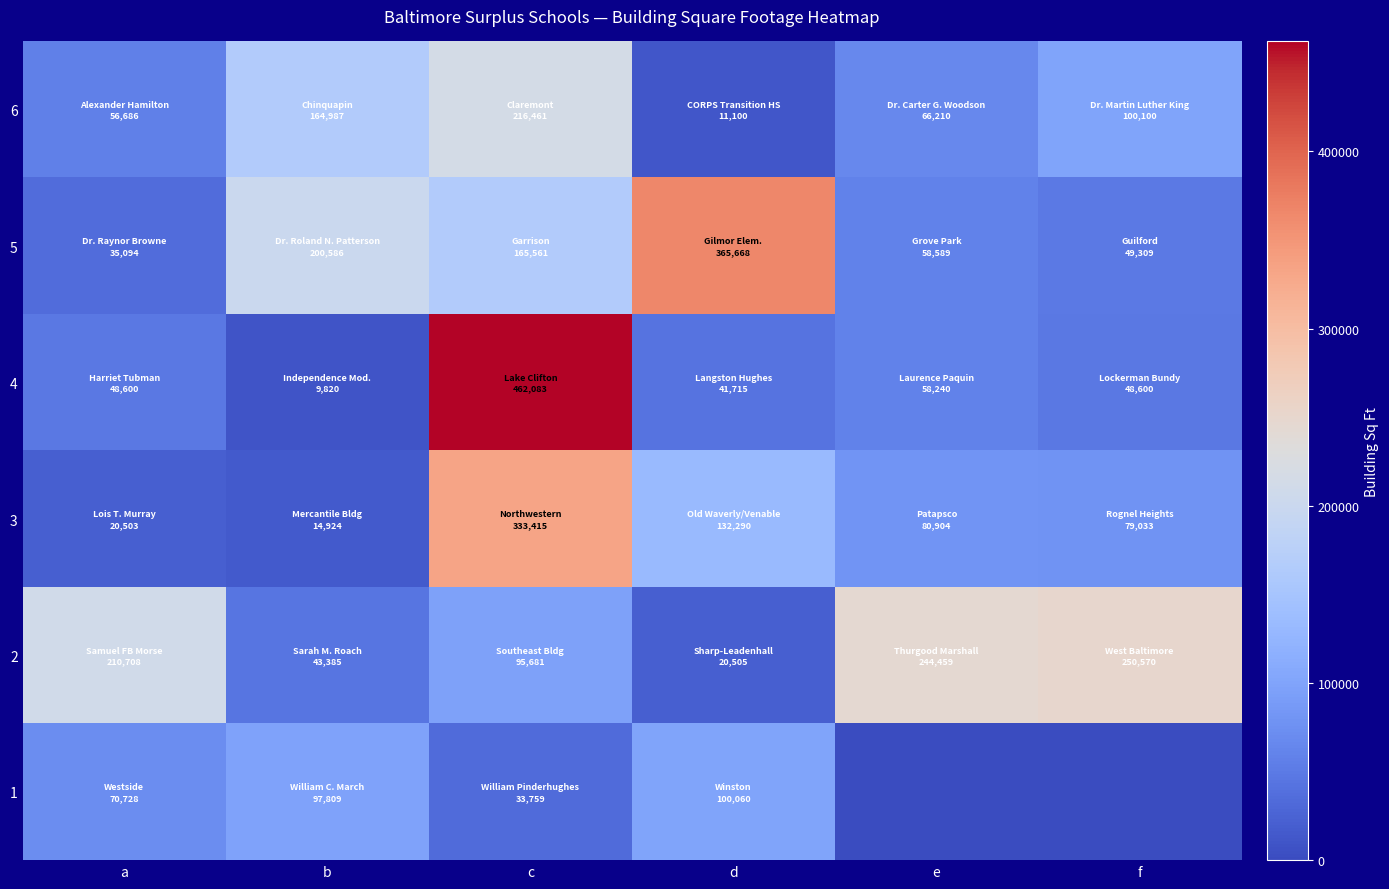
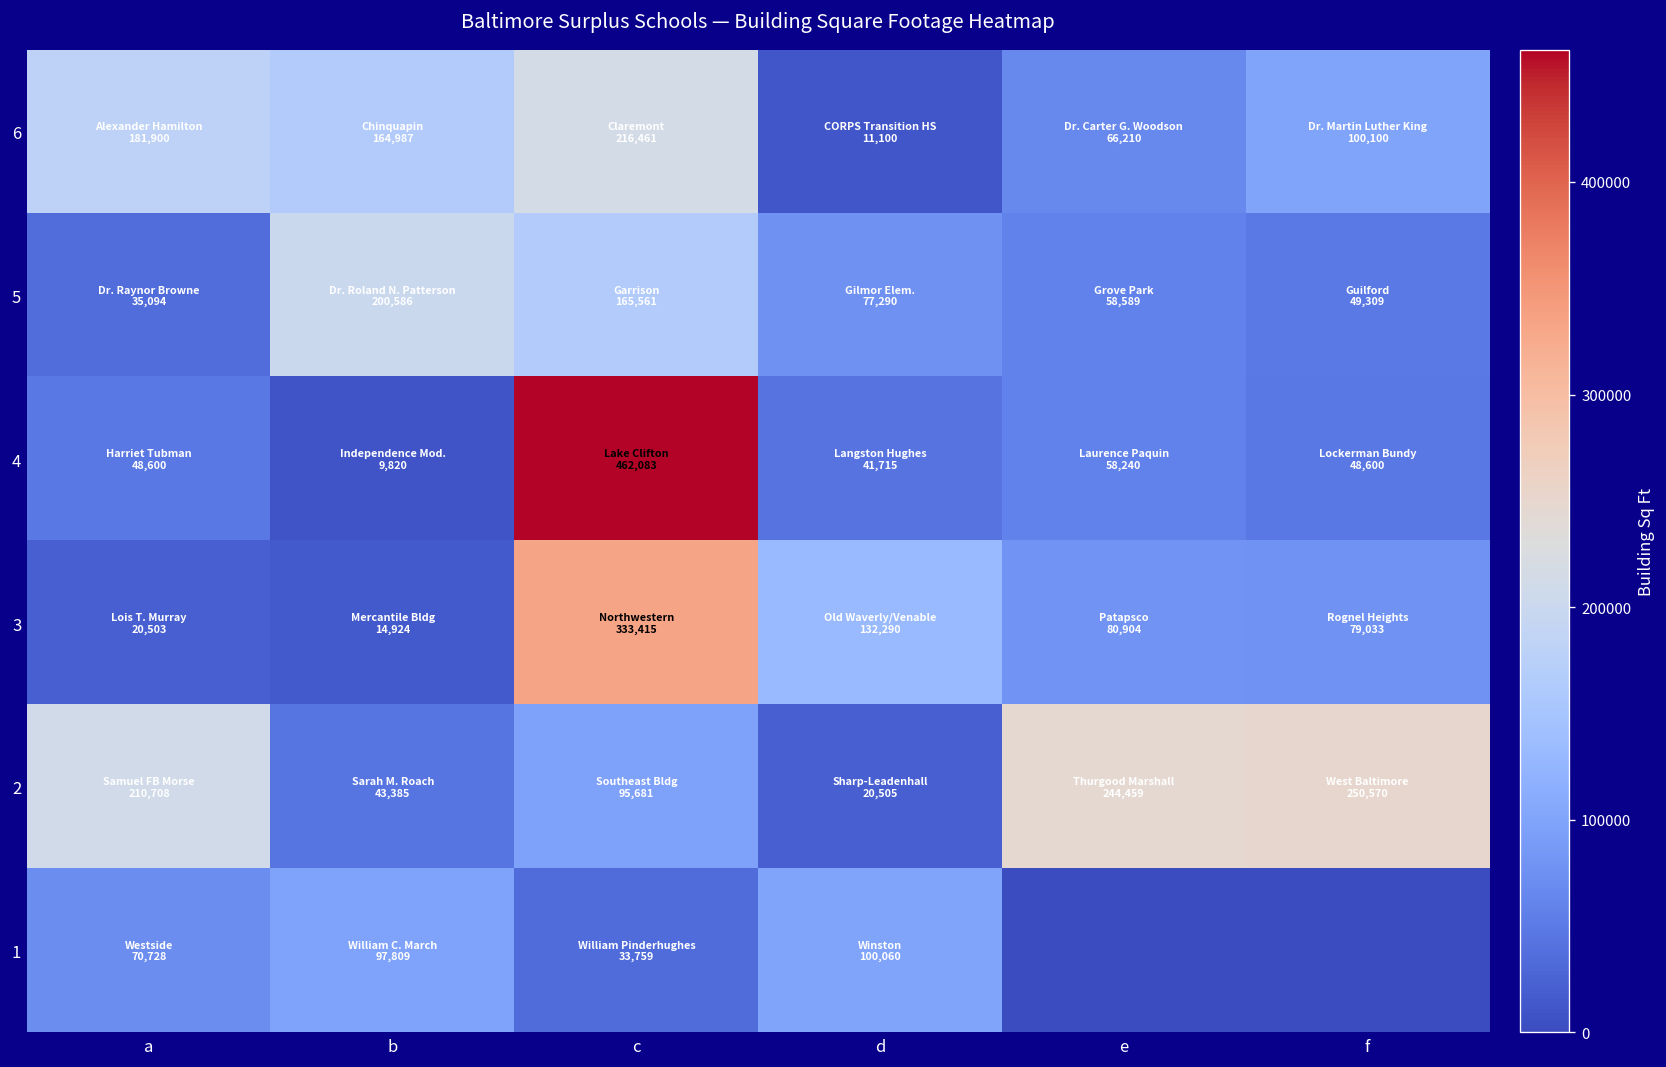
  {
    "6": {
-     "a": "56,686",
+     "a": "181,900",
      "b": "164,987",
      "d": "11,100",
      "e": "66,210",
      "f": "100,100"
    },
    "5": {
      "a": "35,094",
      "b": "200,586",
      "c": "165,561",
-     "d": "365,668",
+     "d": "77,290",
      "e": "58,589",
      "f": "49,309"
    },
    "4": {
      "a": "48,600",
      "b": "9,820",
      "c": "462,083",
      "d": "41,715",
      "e": "58,240",
      "f": "48,600"
    },
    "3": {
      "a": "20,503",
      "b": "14,924",
      "c": "333,415",
      "d": "132,290",
      "e": "80,904",
      "f": "79,033"
    },
    "2": {
      "b": "43,385",
      "c": "95,681",
      "d": "20,505",
      "f": "250,570"
    },
    "1": {
      "a": "70,728",
      "b": "97,809",
      "c": "33,759",
      "d": "100,060"
    }
  }
